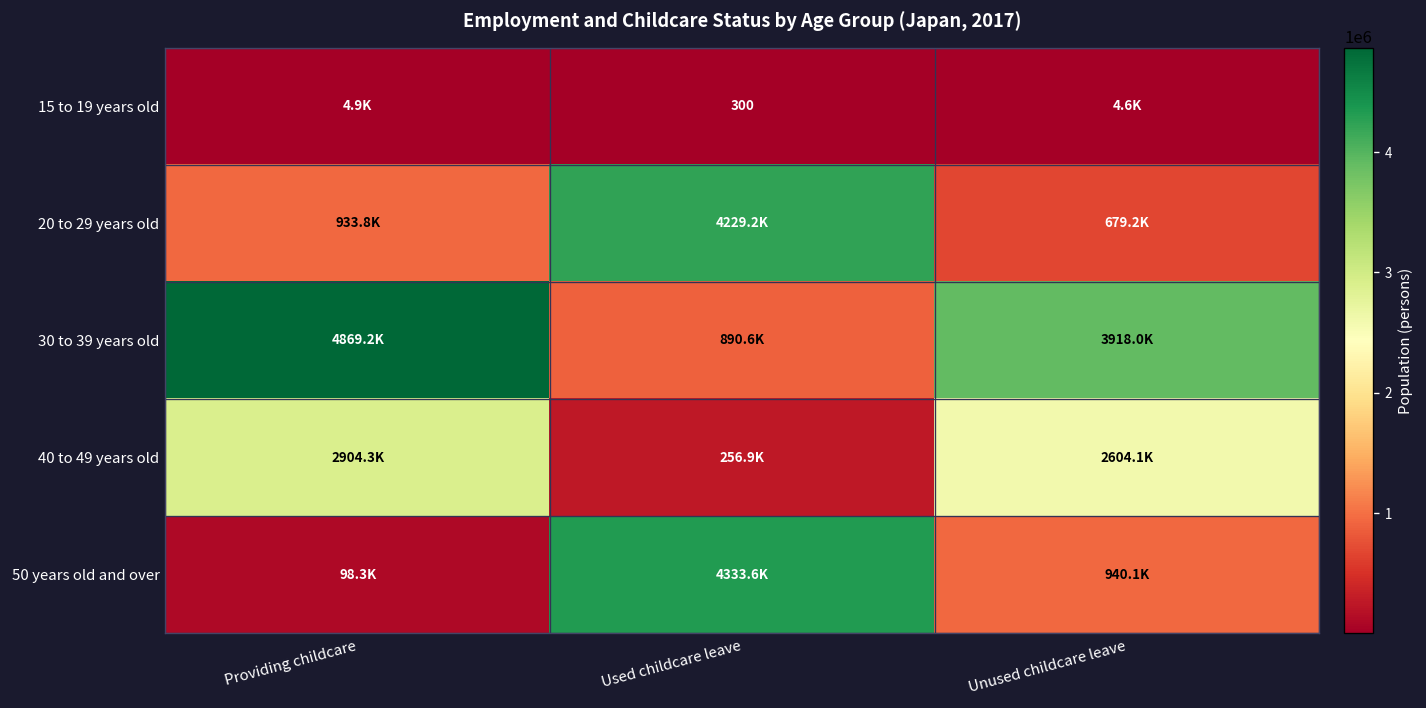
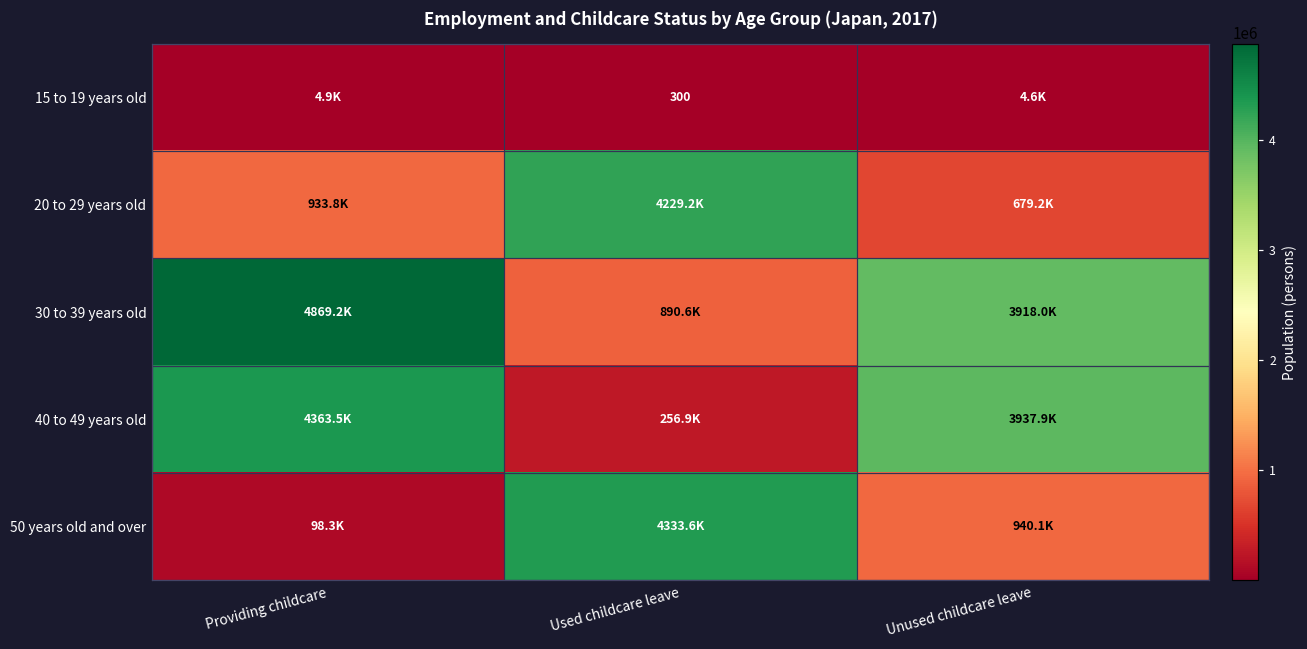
  {
    "15 to 19 years old": {
      "Providing childcare": "4.9K",
      "Used childcare leave": "300",
      "Unused childcare leave": "4.6K"
    },
    "20 to 29 years old": {
      "Providing childcare": "933.8K",
      "Used childcare leave": "4229.2K",
      "Unused childcare leave": "679.2K"
    },
    "30 to 39 years old": {
      "Providing childcare": "4869.2K",
      "Used childcare leave": "890.6K",
      "Unused childcare leave": "3918.0K"
    },
    "40 to 49 years old": {
-     "Providing childcare": "2904.3K",
+     "Providing childcare": "4363.5K",
      "Used childcare leave": "256.9K",
-     "Unused childcare leave": "2604.1K"
+     "Unused childcare leave": "3937.9K"
    },
    "50 years old and over": {
      "Providing childcare": "98.3K",
      "Used childcare leave": "4333.6K",
      "Unused childcare leave": "940.1K"
    }
  }
